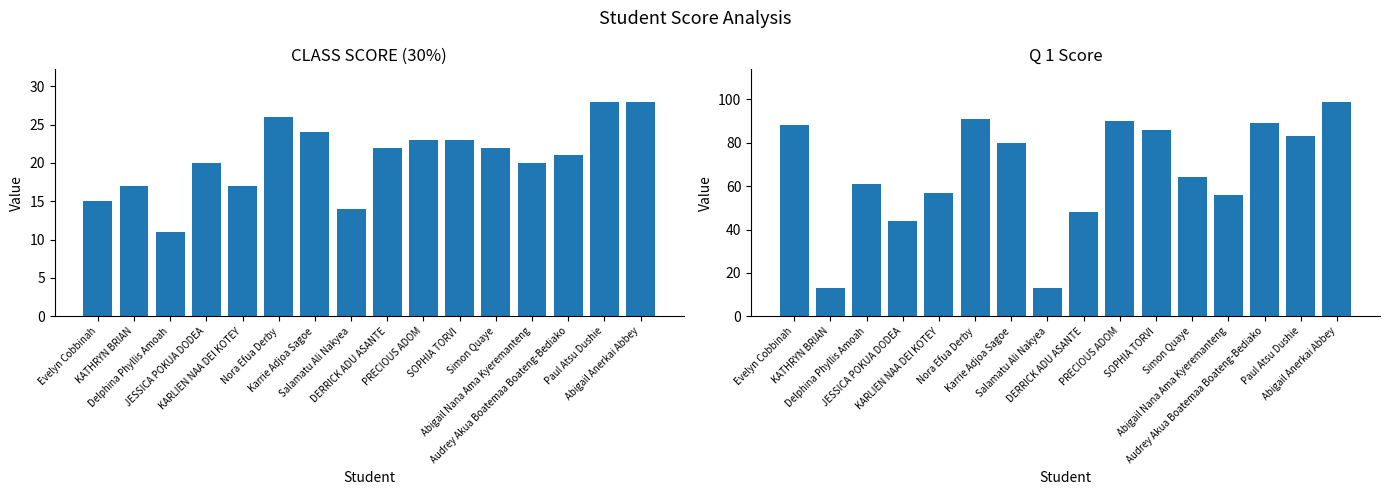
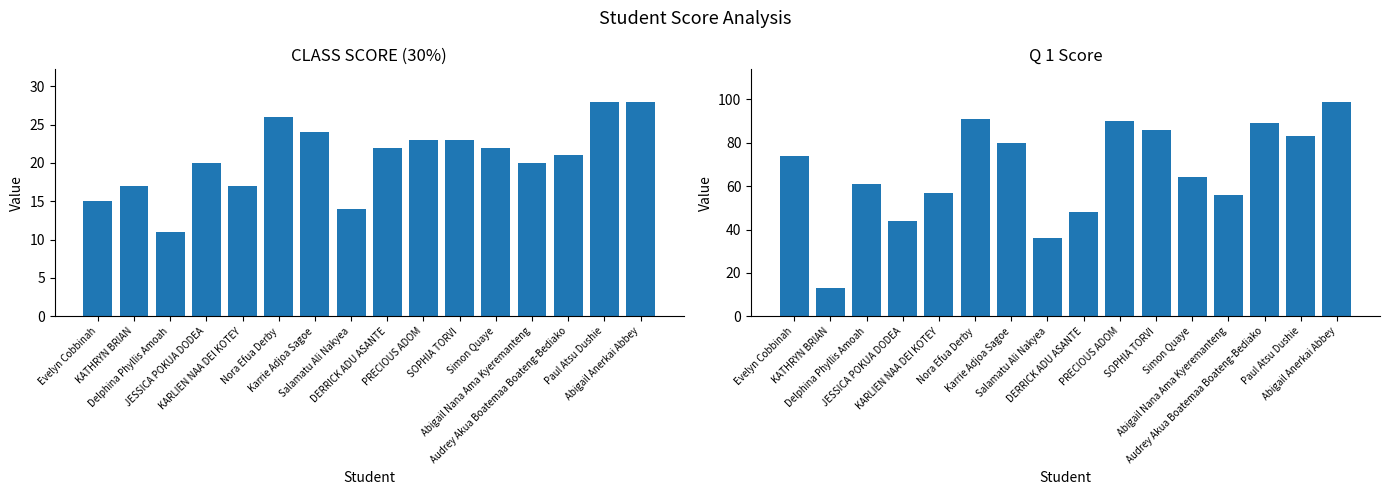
  {
    "CLASS SCORE (30%)": {
      "Evelyn Cobbinah": 15,
      "KATHRYN BRIAN": 17,
      "Delphina Phyllis Amoah": 11,
      "JESSICA POKUA DODEA": 20,
      "KARLIEN NAA DEI KOTEY": 17,
      "Nora Efua Derby": 26,
      "Karrie Adjoa Sagoe": 24,
      "Salamatu Ali Nakyea": 14,
      "DERRICK ADU ASANTE": 22,
      "PRECIOUS ADOM": 23,
      "SOPHIA TORVI": 23,
      "Simon Quaye": 22,
      "Abigail Nana Ama Kyeremanteng": 20,
      "Audrey Akua Boatemaa Boateng-Bediako": 21,
      "Paul Atsu Dushie": 28,
      "Abigail Anerkai Abbey": 28
    },
    "Q 1 Score": {
-     "Evelyn Cobbinah": 88,
+     "Evelyn Cobbinah": 74,
      "KATHRYN BRIAN": 13,
      "Delphina Phyllis Amoah": 61,
      "JESSICA POKUA DODEA": 44,
      "KARLIEN NAA DEI KOTEY": 57,
      "Nora Efua Derby": 91,
      "Karrie Adjoa Sagoe": 80,
-     "Salamatu Ali Nakyea": 13,
+     "Salamatu Ali Nakyea": 36,
      "DERRICK ADU ASANTE": 48,
      "PRECIOUS ADOM": 90,
      "SOPHIA TORVI": 86,
      "Simon Quaye": 64,
      "Abigail Nana Ama Kyeremanteng": 56,
      "Audrey Akua Boatemaa Boateng-Bediako": 89,
      "Paul Atsu Dushie": 83,
      "Abigail Anerkai Abbey": 99
    }
  }
